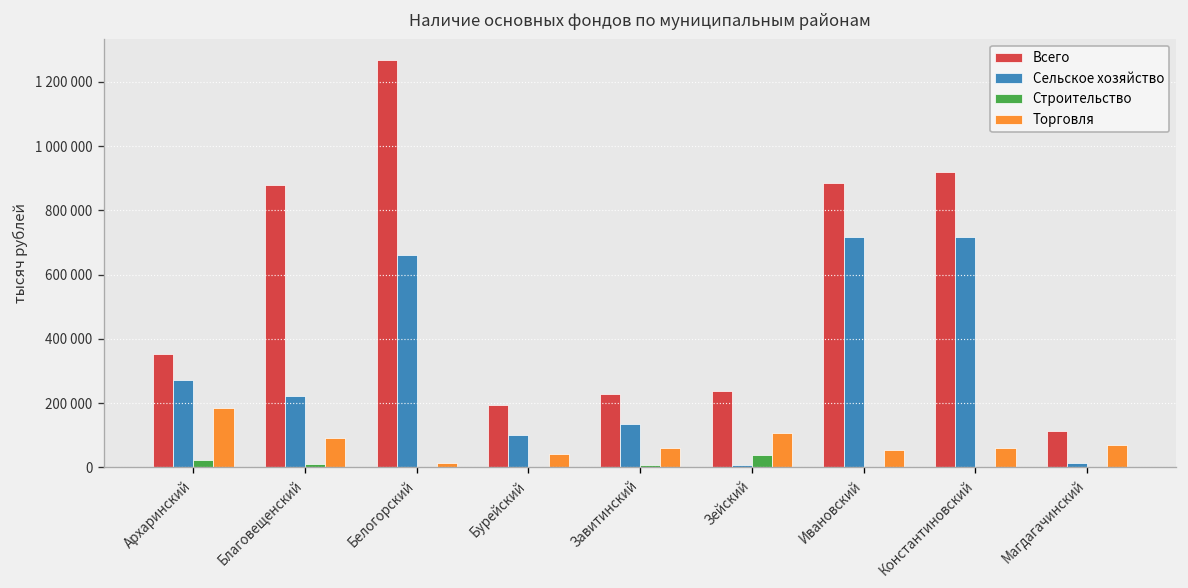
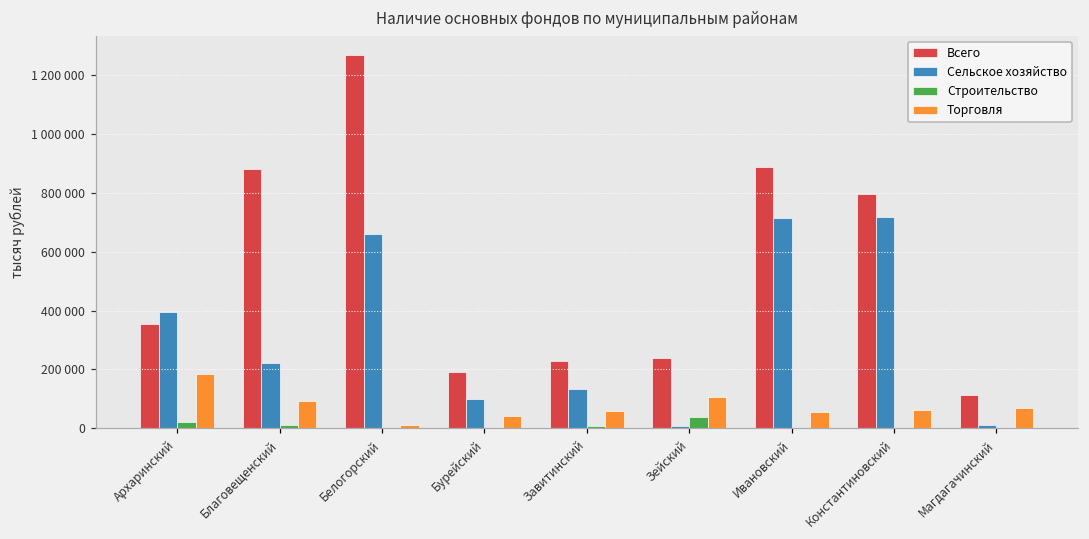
  {
    "Всего": {
      "Архаринский": 350000,
      "Благовещенский": 880000,
      "Белогорский": 1270000,
      "Бурейский": 190000,
      "Завитинский": 230000,
      "Зейский": 240000,
      "Ивановский": 890000,
-     "Константиновский": 920000,
+     "Константиновский": 800000,
      "Магдагачинский": 110000
    },
    "Сельское хозяйство": {
-     "Архаринский": 270000,
+     "Архаринский": 390000,
      "Благовещенский": 220000,
      "Белогорский": 660000,
      "Бурейский": 100000,
      "Завитинский": 130000,
      "Ивановский": 720000,
      "Константиновский": 720000,
      "Магдагачинский": 10000
    },
    "Строительство": {
      "Архаринский": 20000,
      "Благовещенский": 10000,
      "Зейский": 40000,
      "Ивановский": 0
    },
    "Торговля": {
      "Архаринский": 180000,
      "Благовещенский": 90000,
      "Белогорский": 10000,
      "Бурейский": 40000,
      "Завитинский": 60000,
      "Зейский": 110000,
      "Ивановский": 50000,
      "Константиновский": 60000,
      "Магдагачинский": 70000
    }
  }
